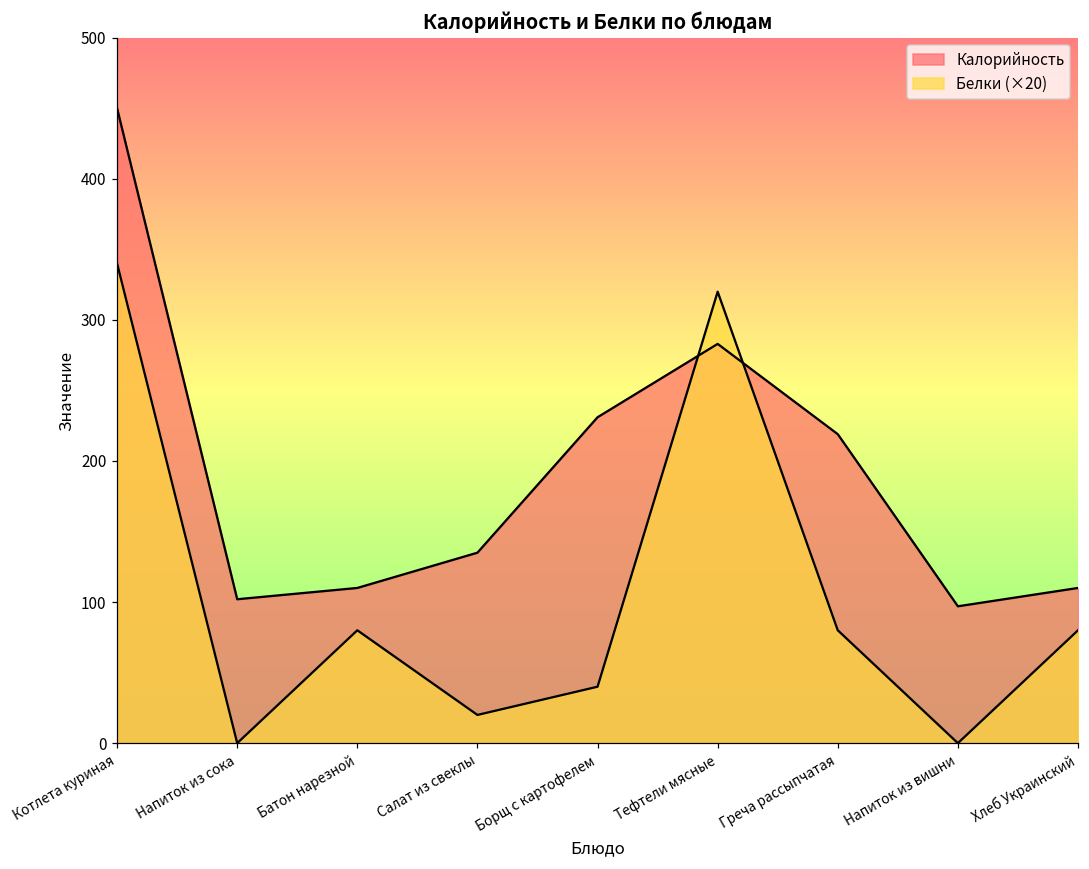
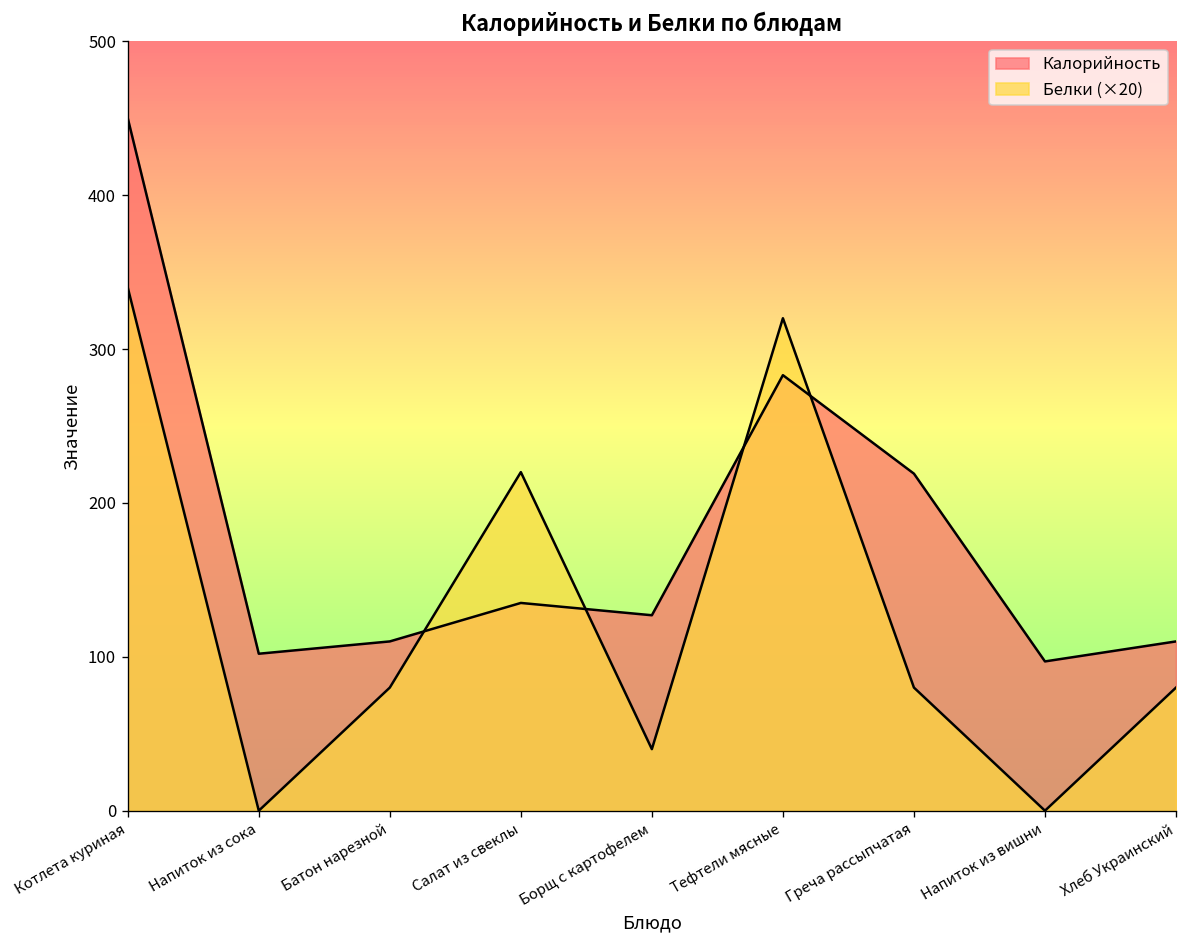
  {
    "Калорийность": {
      "Котлета куриная": 450,
      "Напиток из сока": 102,
      "Батон нарезной": 110,
      "Салат из свеклы": 135,
-     "Борщ с картофелем": 231,
+     "Борщ с картофелем": 127,
      "Тефтели мясные": 283,
      "Греча рассыпчатая": 219,
      "Напиток из вишни": 97,
      "Хлеб Украинский": 110
    },
    "Белки (×20)": {
      "Котлета куриная": 340,
      "Напиток из сока": 0,
      "Батон нарезной": 80,
-     "Салат из свеклы": 20,
+     "Салат из свеклы": 220,
      "Борщ с картофелем": 40,
      "Тефтели мясные": 320,
      "Греча рассыпчатая": 80,
      "Напиток из вишни": 0,
      "Хлеб Украинский": 80
    }
  }
